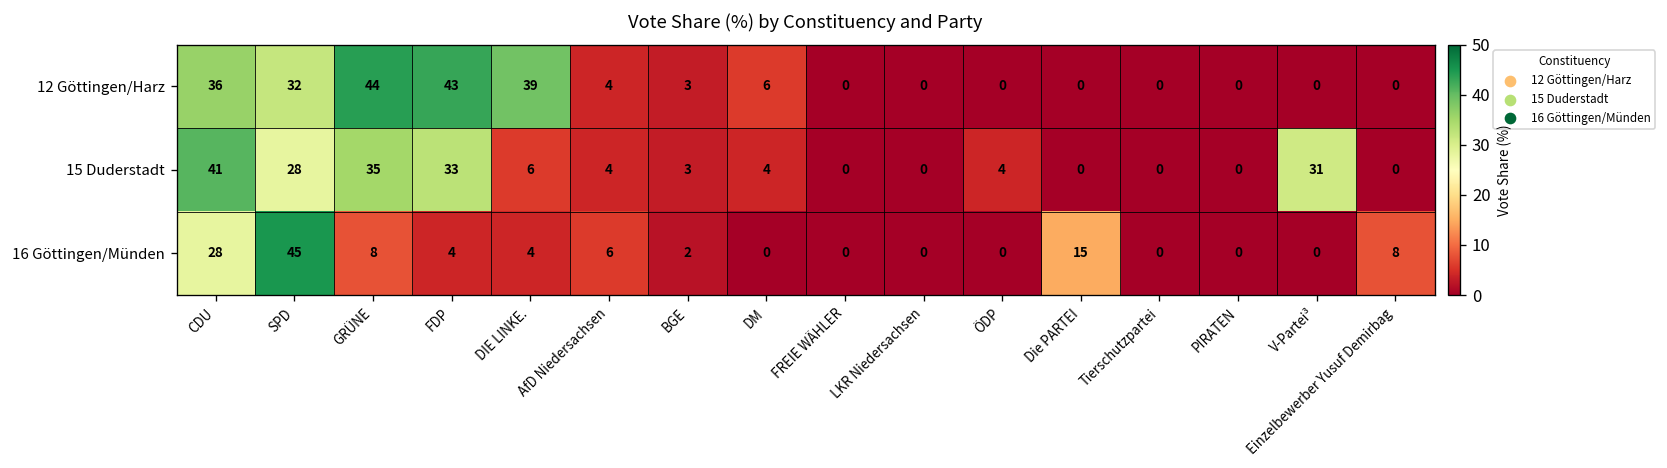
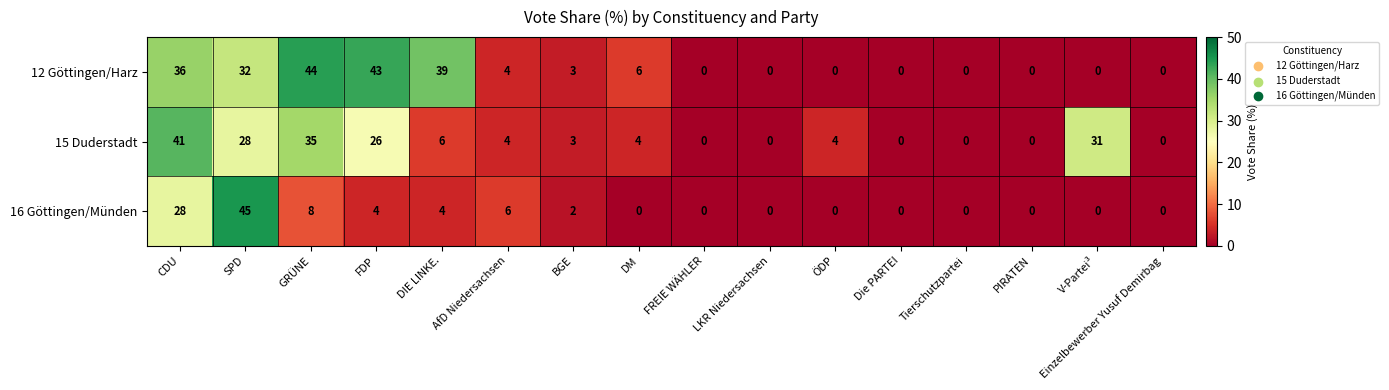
  {
    "12 Göttingen/Harz": {
      "CDU": 36,
      "SPD": 32,
      "GRÜNE": 44,
      "FDP": 43,
      "DIE LINKE.": 39,
      "AfD Niedersachsen": 4,
      "BGE": 3,
      "DM": 6,
      "FREIE WÄHLER": 0,
      "LKR Niedersachsen": 0,
      "ÖDP": 0,
      "Die PARTEI": 0,
      "Tierschutzpartei": 0,
      "PIRATEN": 0,
      "V-Partei³": 0,
      "Einzelbewerber Yusuf Demirbag": 0
    },
    "15 Duderstadt": {
      "CDU": 41,
      "SPD": 28,
      "GRÜNE": 35,
-     "FDP": 33,
+     "FDP": 26,
      "DIE LINKE.": 6,
      "AfD Niedersachsen": 4,
      "BGE": 3,
      "DM": 4,
      "FREIE WÄHLER": 0,
      "LKR Niedersachsen": 0,
      "ÖDP": 4,
      "Die PARTEI": 0,
      "Tierschutzpartei": 0,
      "PIRATEN": 0,
      "V-Partei³": 31,
      "Einzelbewerber Yusuf Demirbag": 0
    },
    "16 Göttingen/Münden": {
      "CDU": 28,
      "SPD": 45,
      "GRÜNE": 8,
      "FDP": 4,
      "DIE LINKE.": 4,
      "AfD Niedersachsen": 6,
      "BGE": 2,
      "DM": 0,
      "FREIE WÄHLER": 0,
      "LKR Niedersachsen": 0,
      "ÖDP": 0,
-     "Die PARTEI": 15,
+     "Die PARTEI": 0,
      "Tierschutzpartei": 0,
      "PIRATEN": 0,
      "V-Partei³": 0,
-     "Einzelbewerber Yusuf Demirbag": 8
+     "Einzelbewerber Yusuf Demirbag": 0
    }
  }
